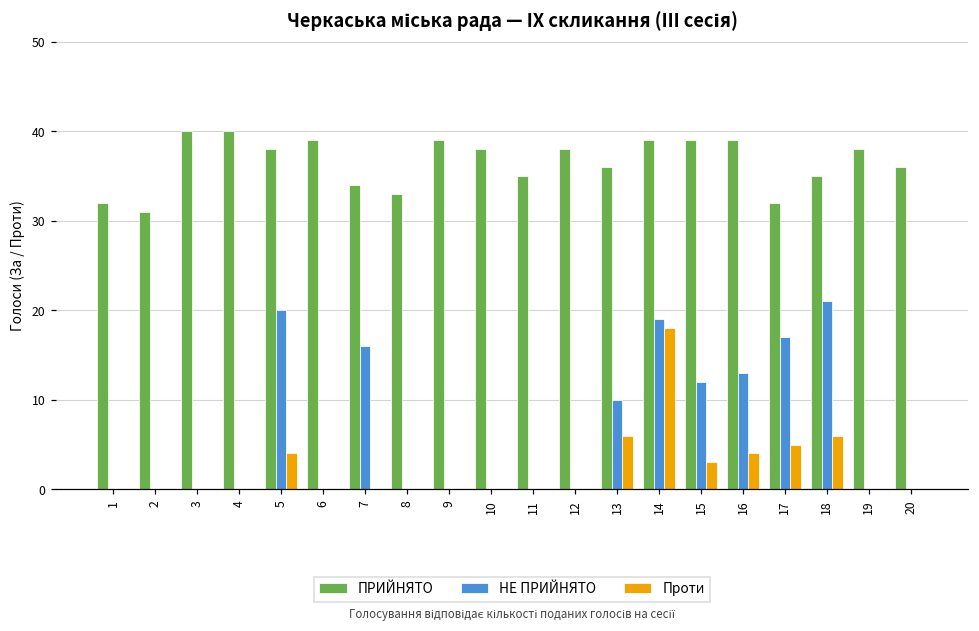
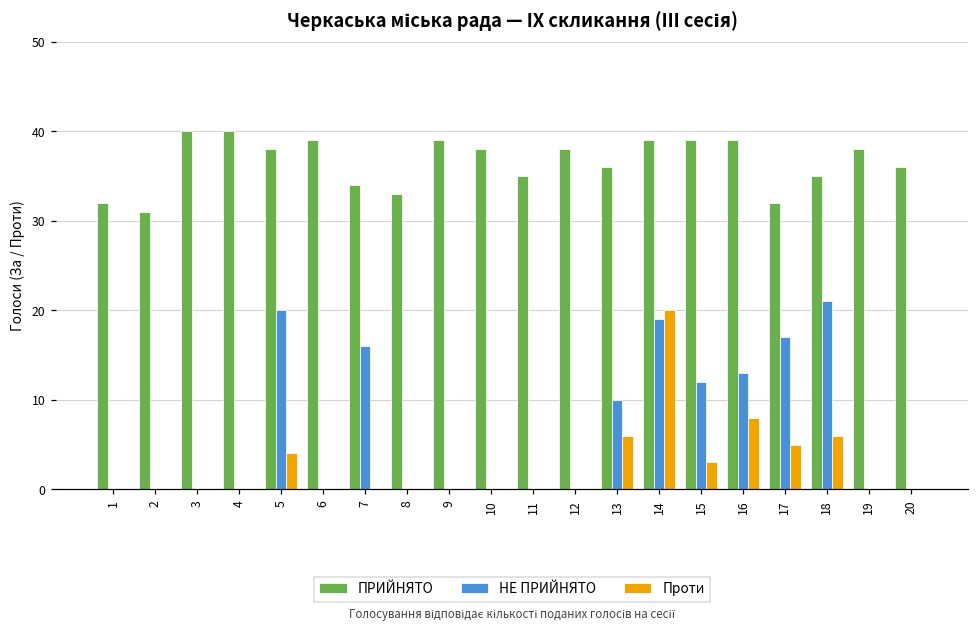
  {
    "ПРИЙНЯТО": {
      "1": 32,
      "2": 31,
      "3": 40,
      "4": 40,
      "5": 38,
      "6": 39,
      "7": 34,
      "8": 33,
      "9": 39,
      "10": 38,
      "11": 35,
      "12": 38,
      "13": 36,
      "14": 39,
      "15": 39,
      "16": 39,
      "17": 32,
      "18": 35,
      "19": 38,
      "20": 36
    },
    "НЕ ПРИЙНЯТО": {
      "1": 0,
      "2": 0,
      "3": 0,
      "4": 0,
      "5": 20,
      "6": 0,
      "7": 16,
      "8": 0,
      "9": 0,
      "10": 0,
      "11": 0,
      "12": 0,
      "13": 10,
      "14": 19,
      "15": 12,
      "16": 13,
      "17": 17,
      "18": 21,
      "19": 0,
      "20": 0
    },
    "Проти": {
      "1": 0,
      "2": 0,
      "3": 0,
      "4": 0,
      "5": 4,
      "6": 0,
      "7": 0,
      "8": 0,
      "9": 0,
      "10": 0,
      "11": 0,
      "12": 0,
      "13": 6,
-     "14": 18,
+     "14": 20,
      "15": 3,
-     "16": 4,
+     "16": 8,
      "17": 5,
      "18": 6,
      "19": 0,
      "20": 0
    }
  }
